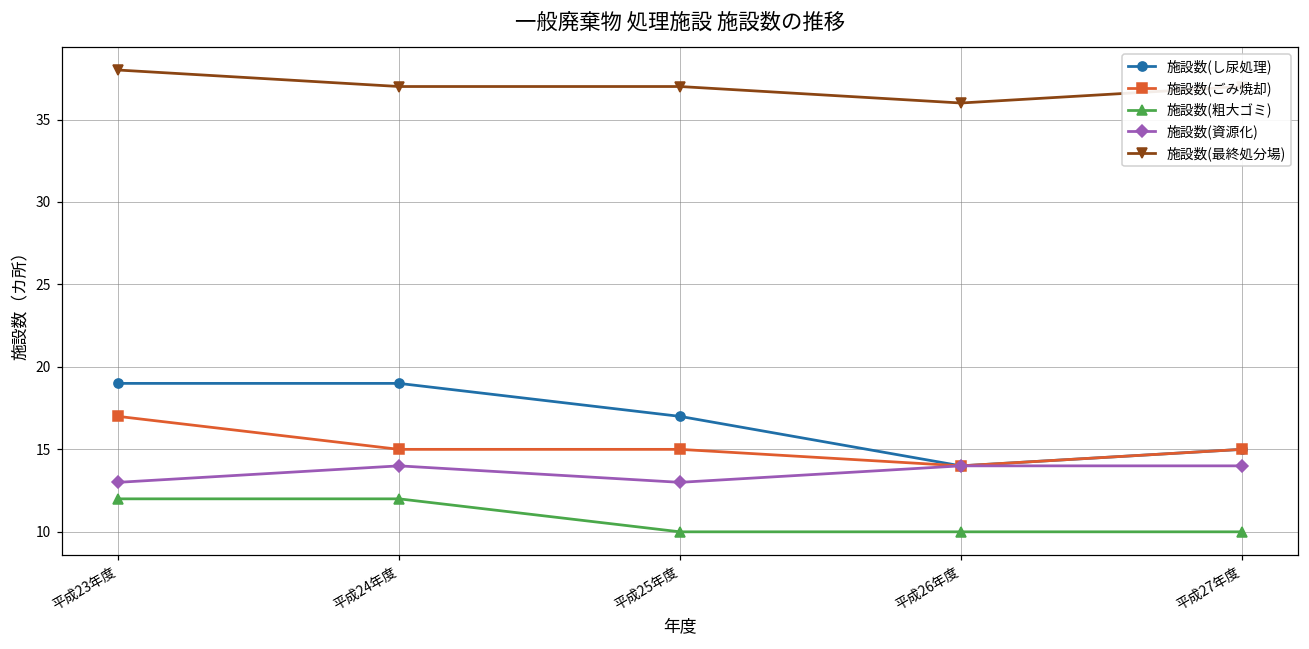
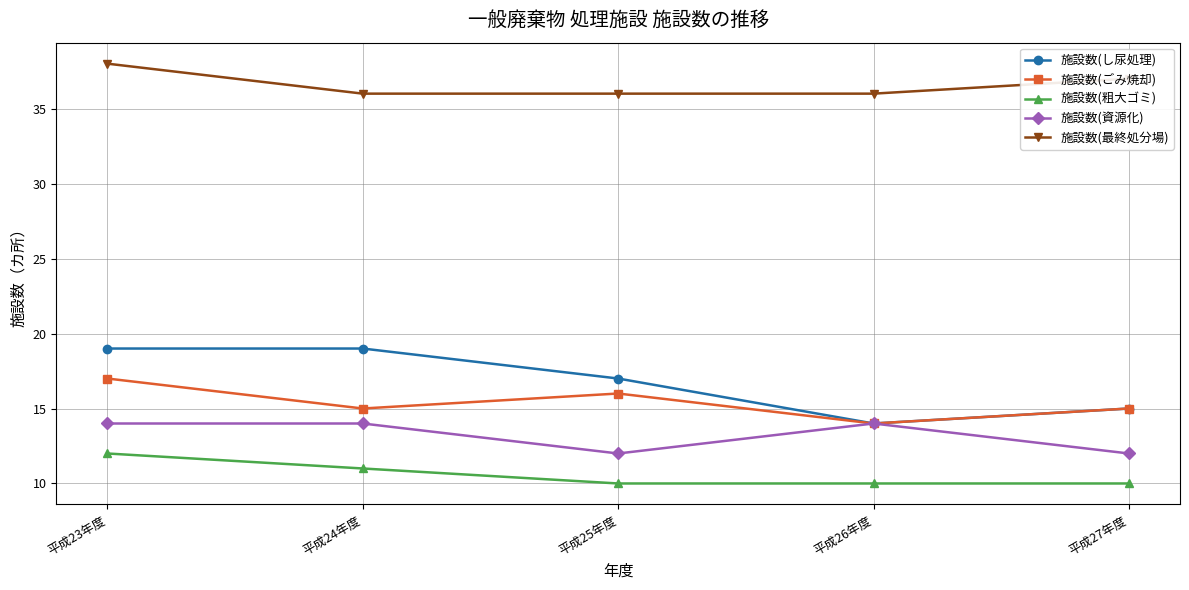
  {
    "施設数(し尿処理)": {
      "平成23年度": 19,
      "平成24年度": 19,
      "平成25年度": 17
    },
    "施設数(ごみ焼却)": {
      "平成23年度": 17,
      "平成24年度": 15,
-     "平成25年度": 15
+     "平成25年度": 16
    },
    "施設数(粗大ゴミ)": {
      "平成23年度": 12,
-     "平成24年度": 12,
+     "平成24年度": 11,
      "平成25年度": 10,
      "平成26年度": 10,
      "平成27年度": 10
    },
    "施設数(資源化)": {
-     "平成23年度": 13,
+     "平成23年度": 14,
      "平成24年度": 14,
-     "平成25年度": 13,
-     "平成27年度": 14
+     "平成25年度": 12,
+     "平成27年度": 12
    },
    "施設数(最終処分場)": {
      "平成23年度": 38,
-     "平成24年度": 37,
-     "平成25年度": 37,
+     "平成24年度": 36,
+     "平成25年度": 36,
      "平成26年度": 36
    }
  }
